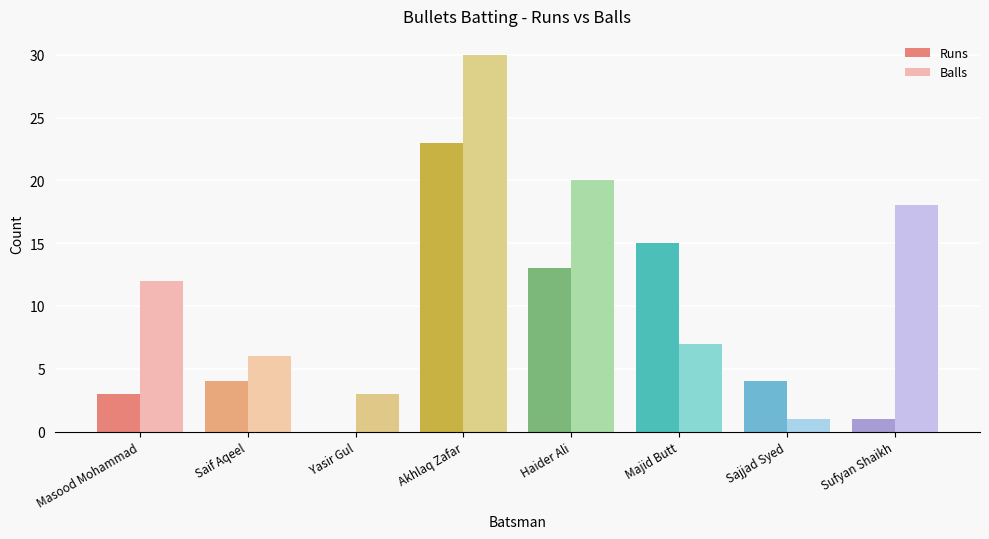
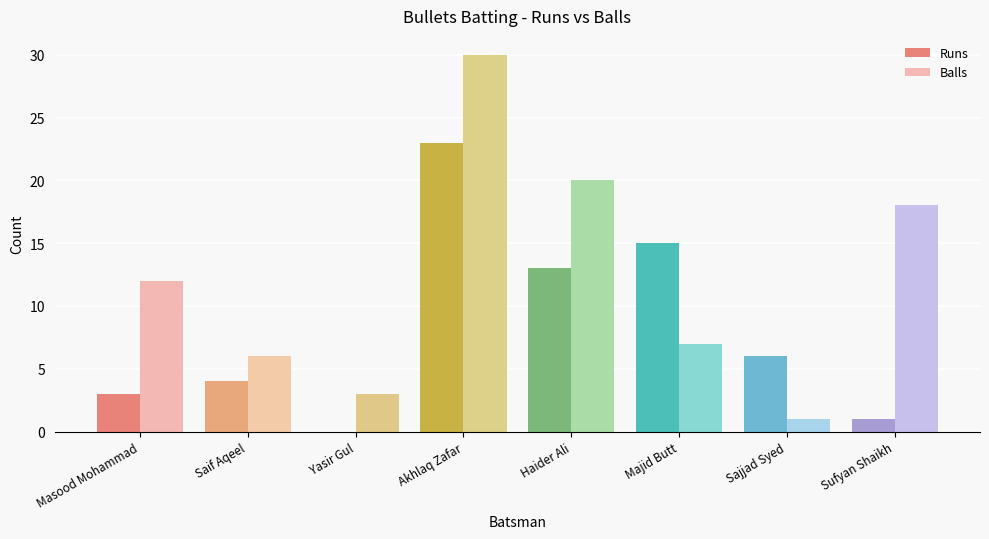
  {
    "Runs": {
      "Masood Mohammad": 3,
      "Saif Aqeel": 4,
      "Yasir Gul": 0,
      "Akhlaq Zafar": 23,
      "Haider Ali": 13,
      "Majid Butt": 15,
-     "Sajjad Syed": 4,
+     "Sajjad Syed": 6,
      "Sufyan Shaikh": 1
    },
    "Balls": {
      "Masood Mohammad": 12,
      "Saif Aqeel": 6,
      "Yasir Gul": 3,
      "Akhlaq Zafar": 30,
      "Haider Ali": 20,
      "Majid Butt": 7,
      "Sajjad Syed": 1,
      "Sufyan Shaikh": 18
    }
  }
